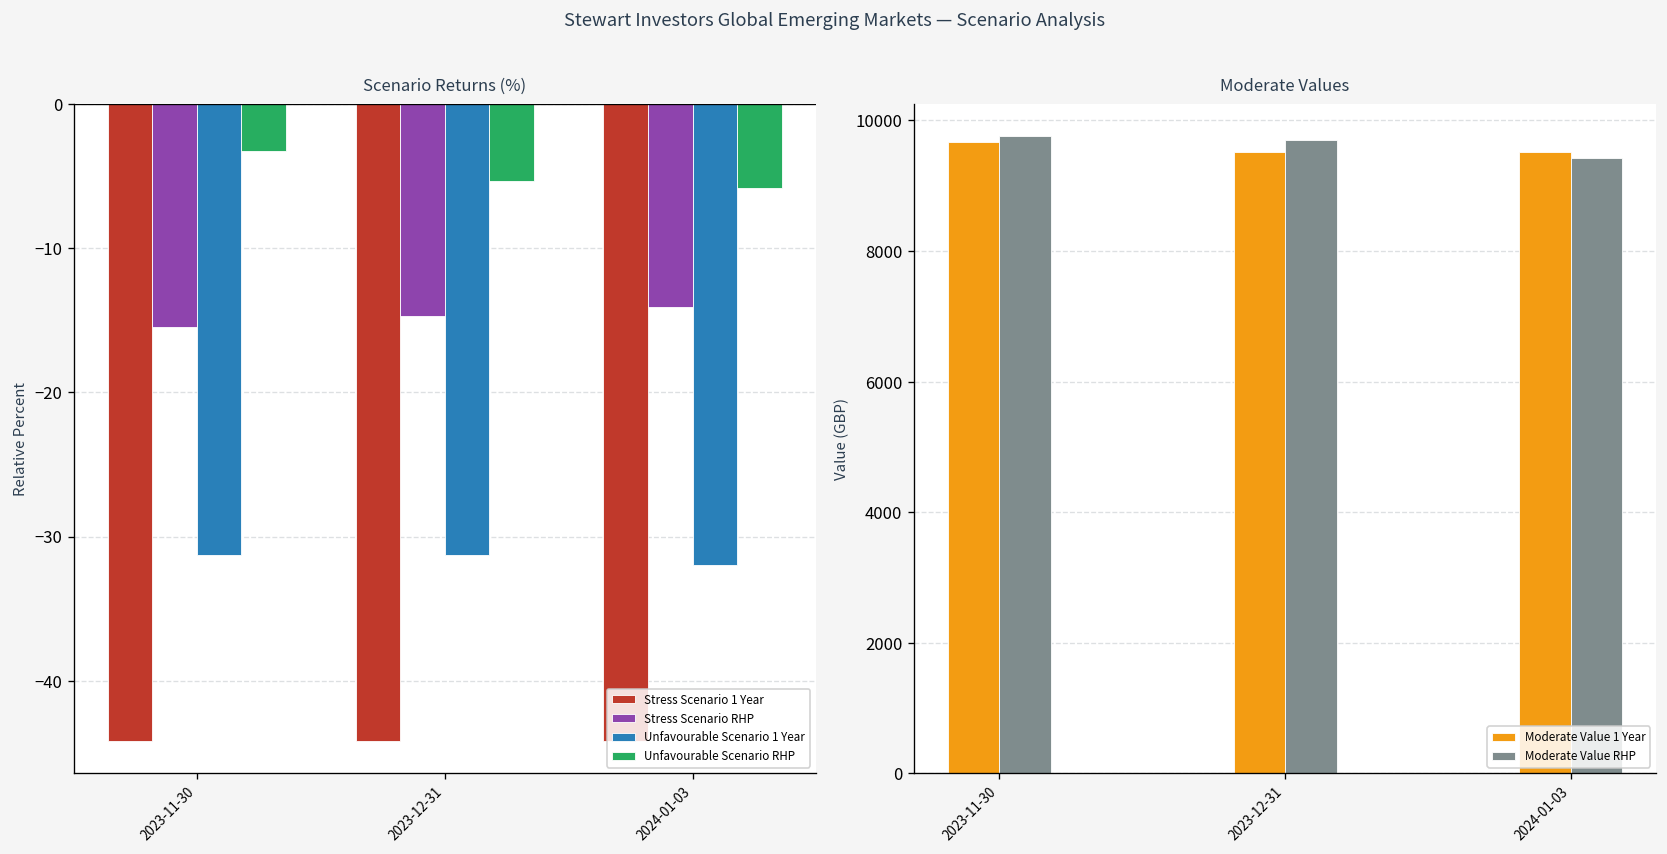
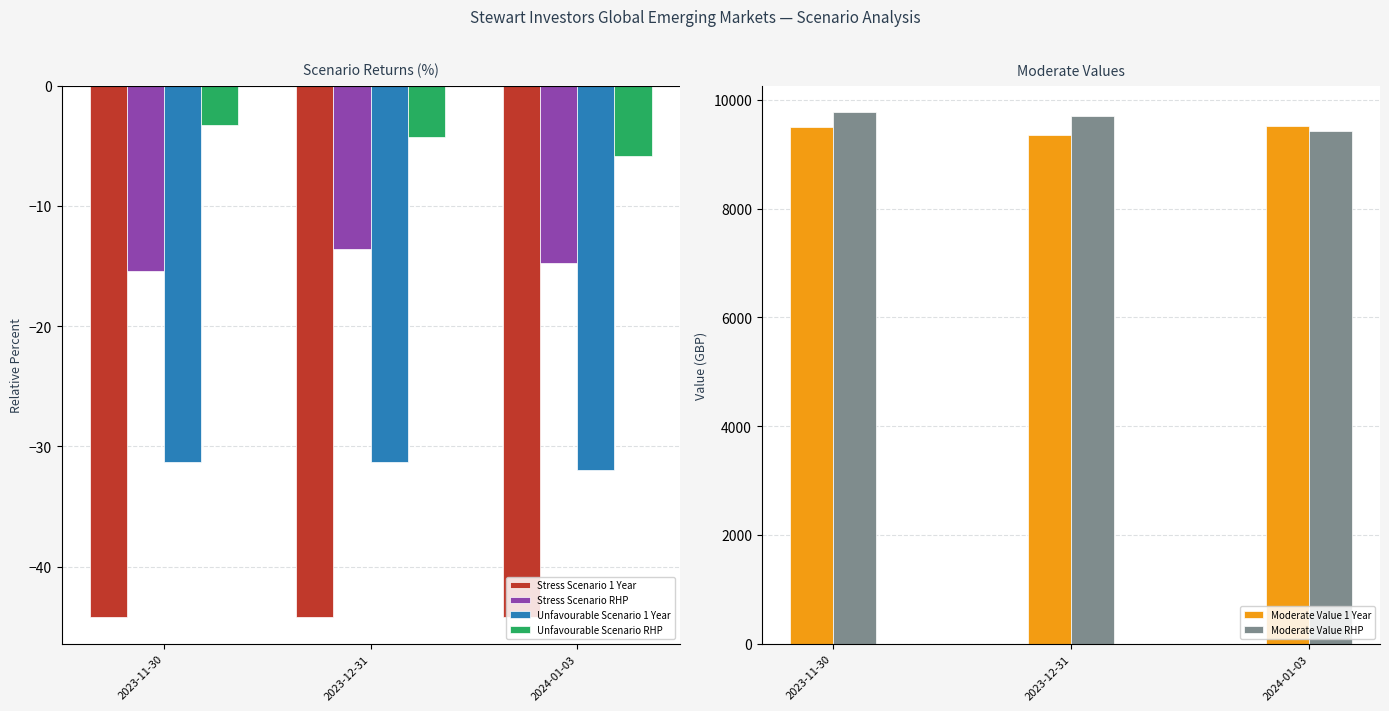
  {
    "Scenario Returns (%)": {
      "Stress Scenario 1 Year": {
        "2023-11-30": -44.2,
        "2023-12-31": -44.2
      },
      "Stress Scenario RHP": {
        "2023-11-30": -15.4,
-       "2023-12-31": -14.7,
-       "2024-01-03": -14.1
+       "2023-12-31": -13.6,
+       "2024-01-03": -14.7
      },
      "Unfavourable Scenario 1 Year": {
        "2023-11-30": -31.3,
        "2023-12-31": -31.3,
        "2024-01-03": -32.0
      },
      "Unfavourable Scenario RHP": {
        "2023-11-30": -3.3,
-       "2023-12-31": -5.4,
+       "2023-12-31": -4.3,
        "2024-01-03": -5.9
      }
    },
    "Moderate Values": {
      "Moderate Value 1 Year": {
-       "2023-11-30": 9700,
-       "2023-12-31": 9500,
+       "2023-11-30": 9500,
+       "2023-12-31": 9300,
        "2024-01-03": 9500
      },
      "Moderate Value RHP": {
        "2023-11-30": 9800,
        "2023-12-31": 9700,
        "2024-01-03": 9400
      }
    }
  }
